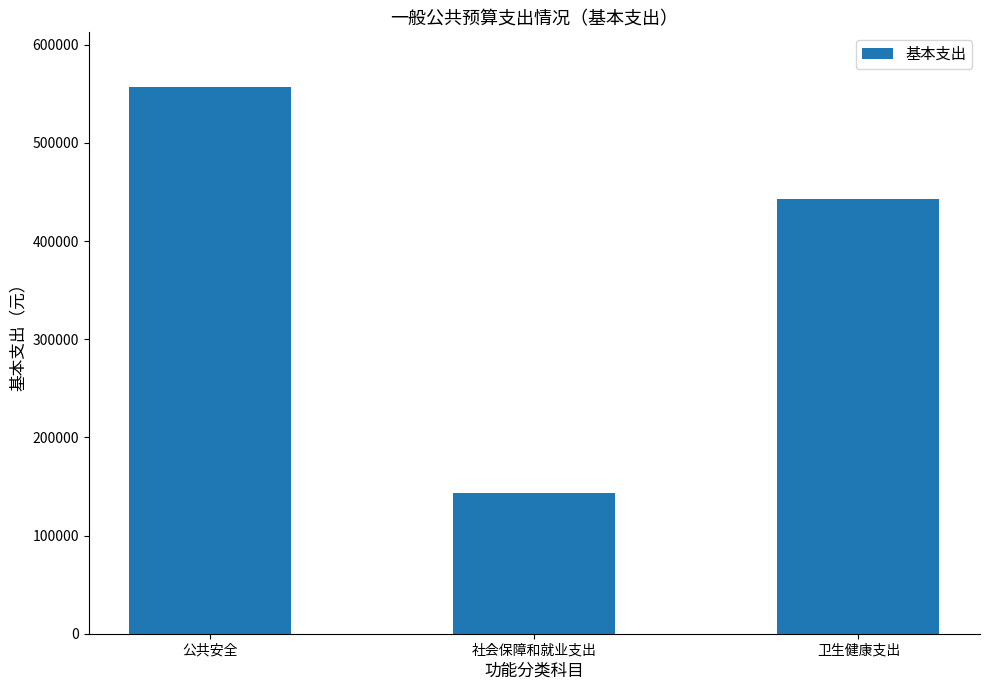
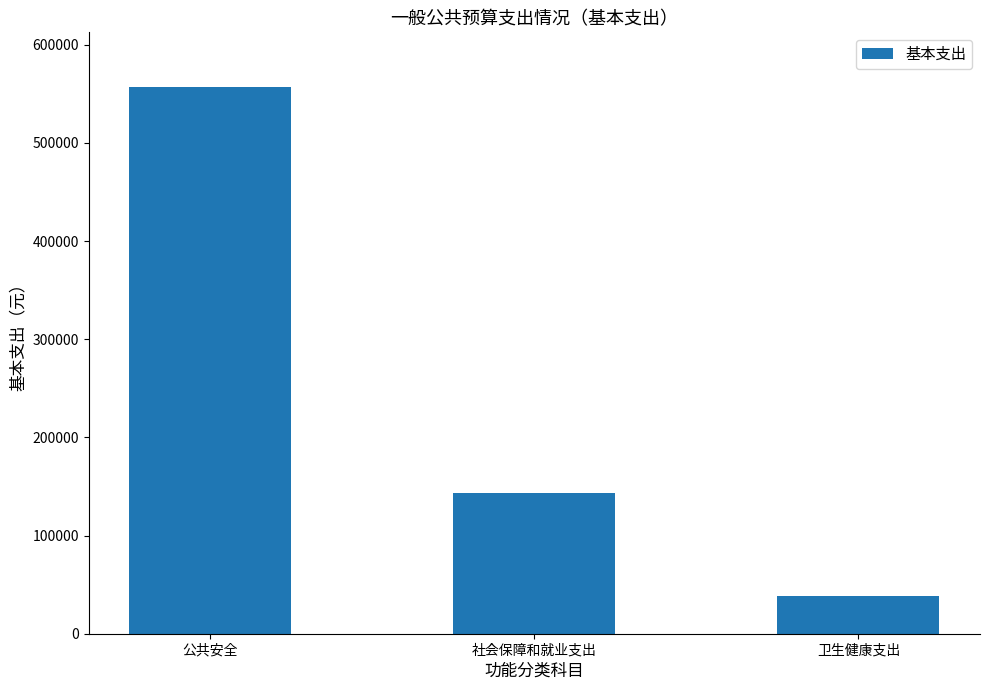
  {
    "公共安全": 560000,
    "社会保障和就业支出": 140000,
-   "卫生健康支出": 440000
+   "卫生健康支出": 40000
  }
